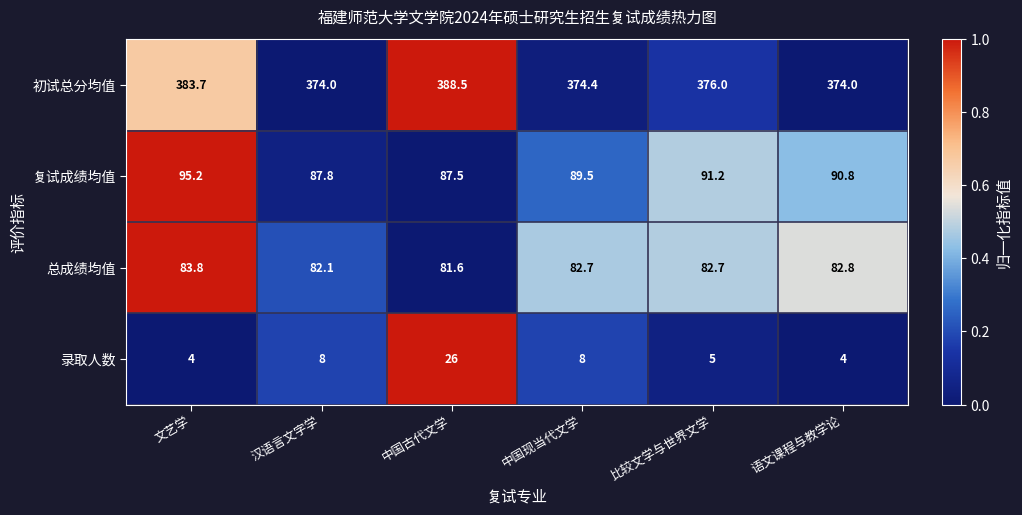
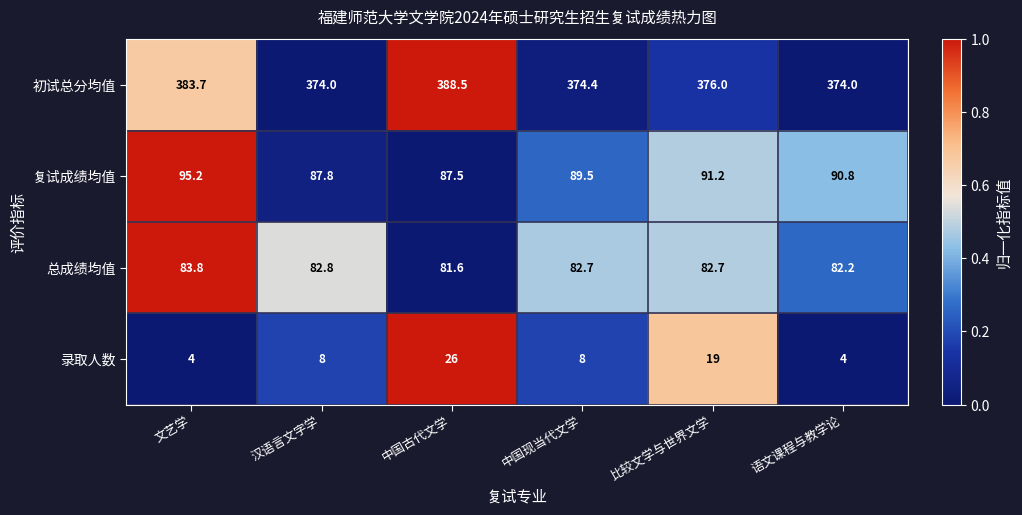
  {
    "初试总分均值": {
      "文艺学": 383.7,
      "汉语言文字学": 374.0,
      "中国古代文学": 388.5,
      "中国现当代文学": 374.4,
      "比较文学与世界文学": 376.0,
      "语文课程与教学论": 374.0
    },
    "复试成绩均值": {
      "文艺学": 95.2,
      "汉语言文字学": 87.8,
      "中国古代文学": 87.5,
      "中国现当代文学": 89.5,
      "比较文学与世界文学": 91.2,
      "语文课程与教学论": 90.8
    },
    "总成绩均值": {
      "文艺学": 83.8,
-     "汉语言文字学": 82.1,
+     "汉语言文字学": 82.8,
      "中国古代文学": 81.6,
      "中国现当代文学": 82.7,
      "比较文学与世界文学": 82.7,
-     "语文课程与教学论": 82.8
+     "语文课程与教学论": 82.2
    },
    "录取人数": {
      "文艺学": 4,
      "汉语言文字学": 8,
      "中国古代文学": 26,
      "中国现当代文学": 8,
-     "比较文学与世界文学": 5,
+     "比较文学与世界文学": 19,
      "语文课程与教学论": 4
    }
  }
